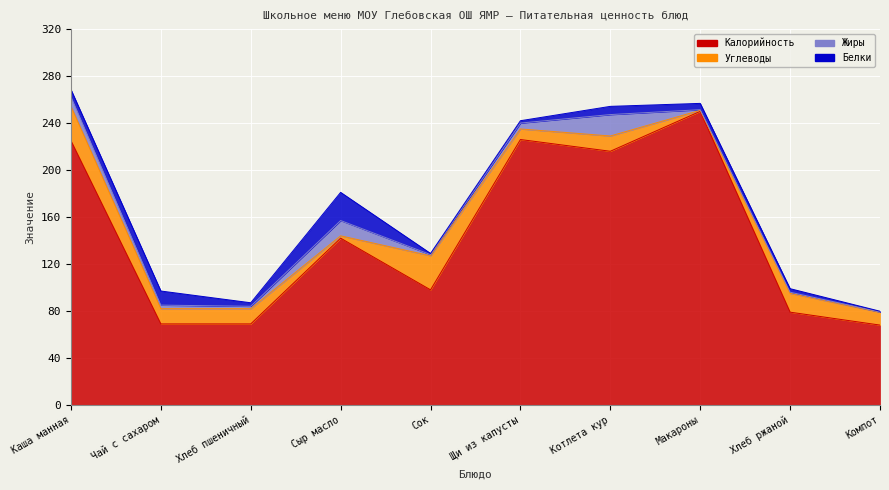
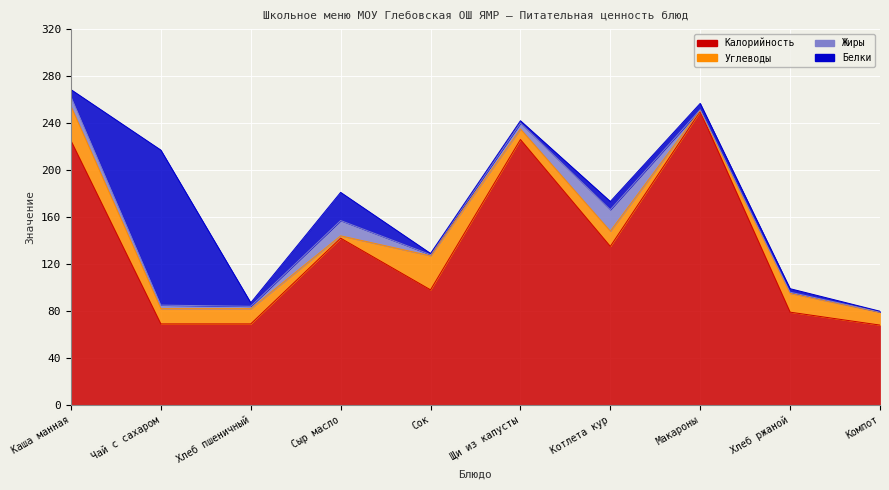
  {
    "Калорийность": {
      "Каша манная": 225,
      "Чай с сахаром": 69,
      "Хлеб пшеничный": 69,
      "Сок": 98,
      "Щи из капусты": 226,
-     "Котлета кур": 216,
+     "Котлета кур": 135,
      "Хлеб ржаной": 79,
      "Компот": 68
    },
    "Углеводы": {
      "Каша манная": 29,
      "Чай с сахаром": 13,
      "Щи из капусты": 9,
      "Котлета кур": 13
    },
    "Жиры": {
      "Каша манная": 8,
      "Чай с сахаром": 3,
      "Сыр масло": 13,
      "Котлета кур": 18
    },
    "Белки": {
      "Каша манная": 6,
-     "Чай с сахаром": 12,
+     "Чай с сахаром": 132,
      "Хлеб пшеничный": 3,
      "Сыр масло": 24,
      "Котлета кур": 7,
      "Макароны": 5,
      "Хлеб ржаной": 3
    }
  }
